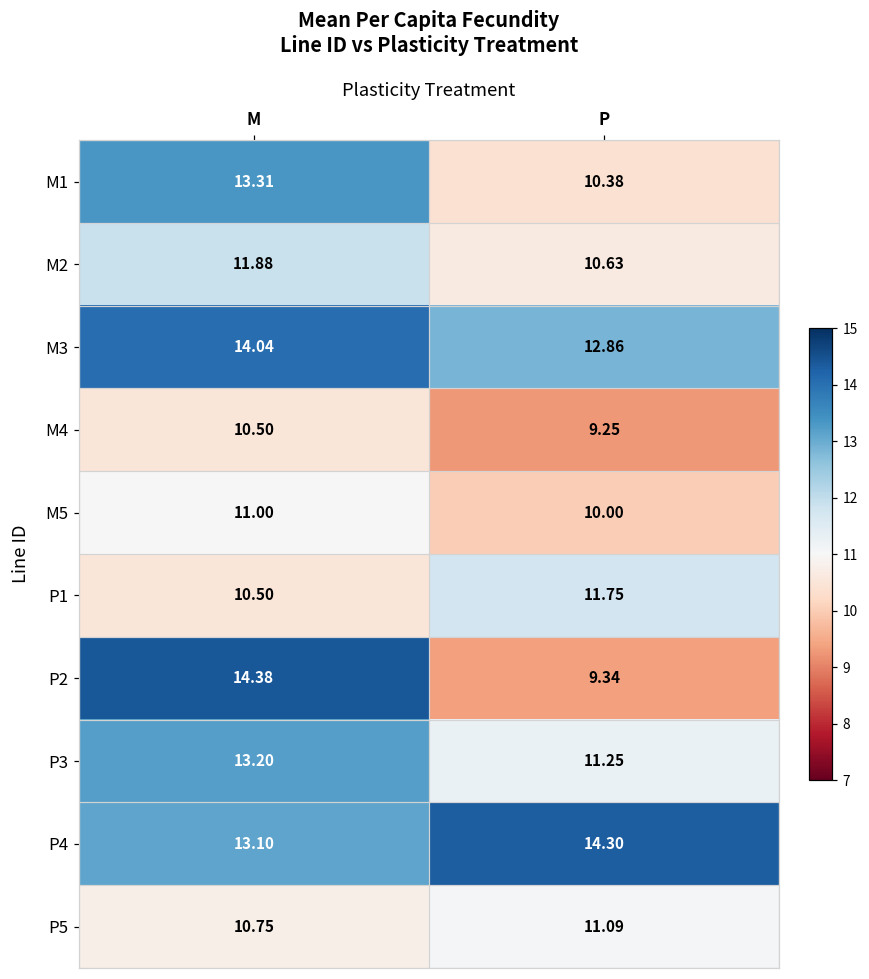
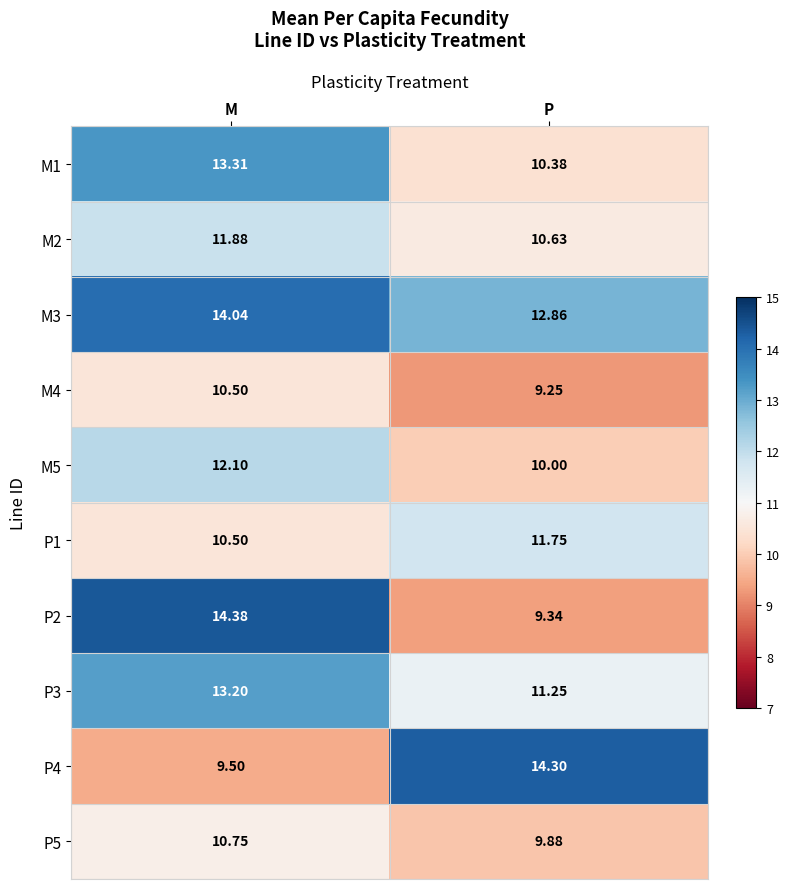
  {
    "M1": {
      "M": 13.31,
      "P": 10.38
    },
    "M2": {
      "M": 11.88,
      "P": 10.63
    },
    "M3": {
      "M": 14.04,
      "P": 12.86
    },
    "M4": {
      "M": 10.50,
      "P": 9.25
    },
    "M5": {
-     "M": 11.00,
+     "M": 12.10,
      "P": 10.00
    },
    "P1": {
      "M": 10.50,
      "P": 11.75
    },
    "P2": {
      "M": 14.38,
      "P": 9.34
    },
    "P3": {
      "M": 13.20,
      "P": 11.25
    },
    "P4": {
-     "M": 13.10,
+     "M": 9.50,
      "P": 14.30
    },
    "P5": {
      "M": 10.75,
-     "P": 11.09
+     "P": 9.88
    }
  }
